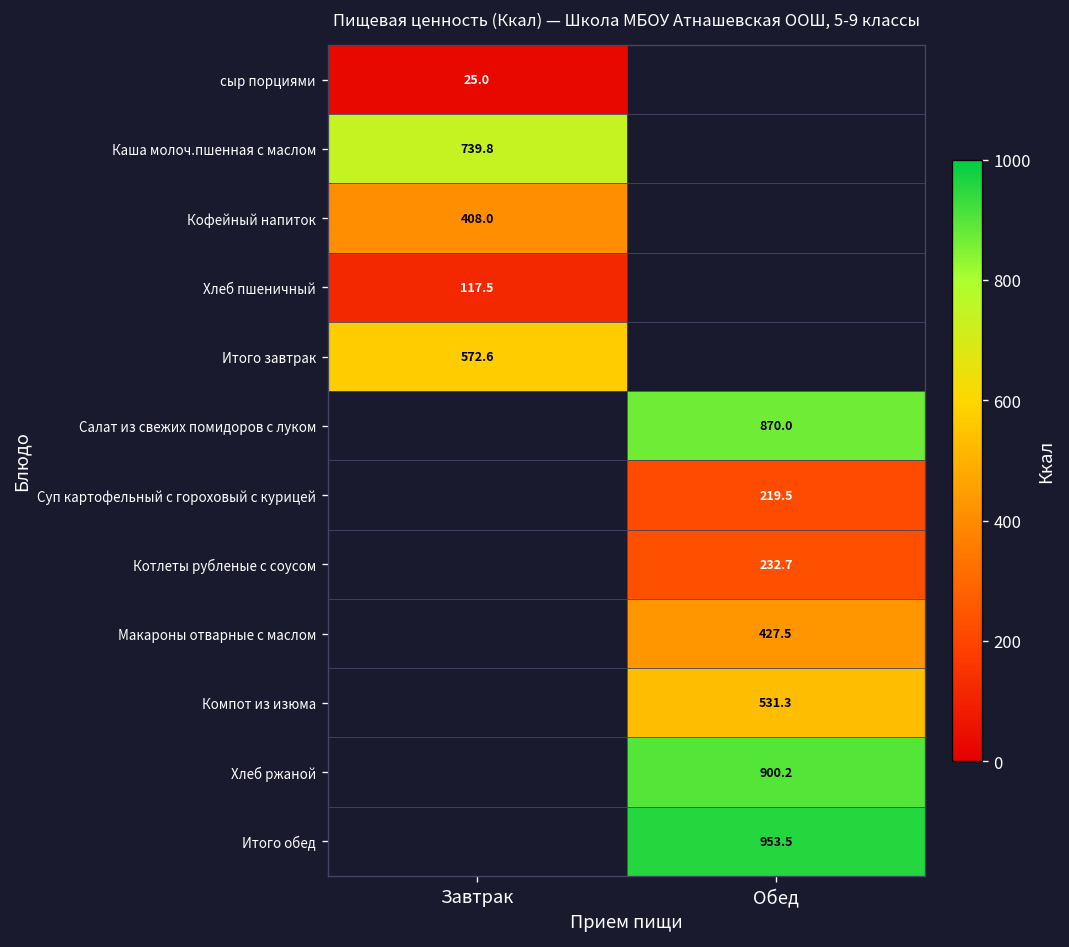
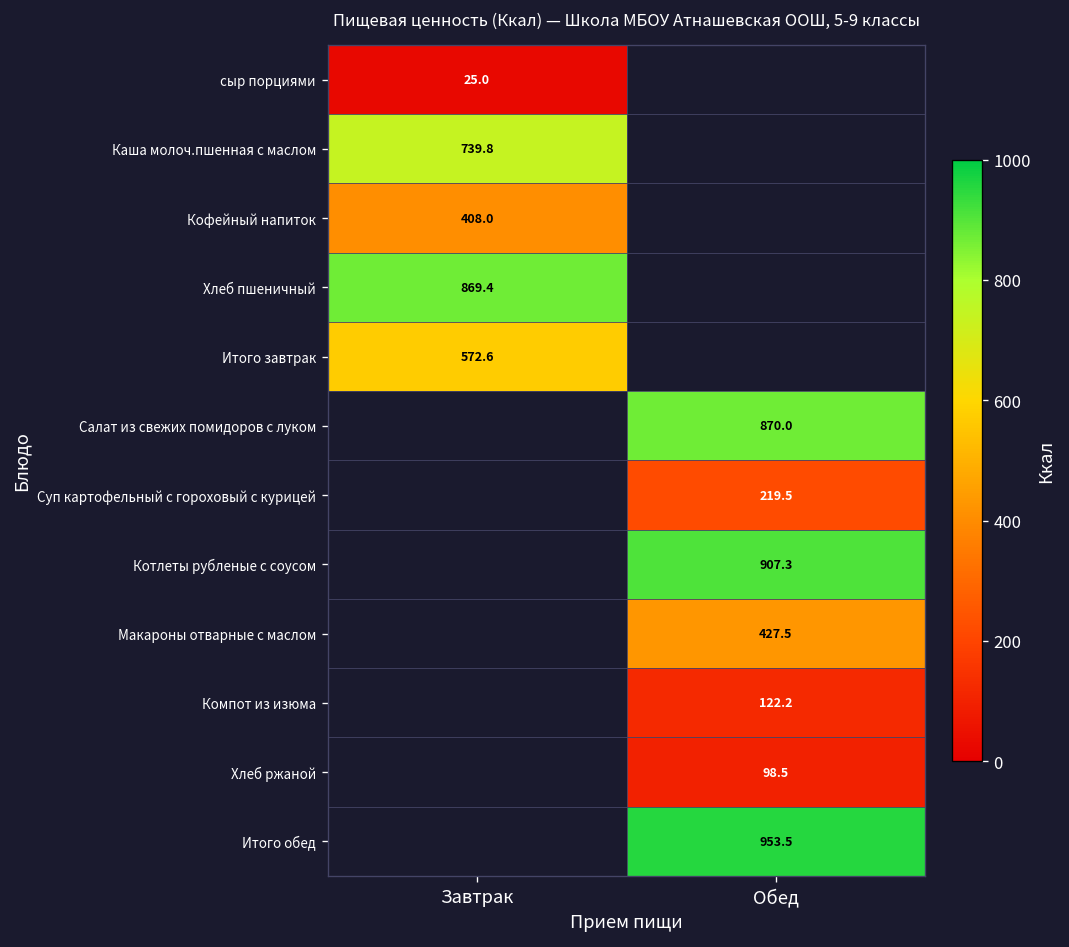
  {
    "сыр порциями": {
      "Завтрак": 25.0
    },
    "Каша молоч.пшенная с маслом": {
      "Завтрак": 739.8
    },
    "Кофейный напиток": {
      "Завтрак": 408.0
    },
    "Хлеб пшеничный": {
-     "Завтрак": 117.5
+     "Завтрак": 869.4
    },
    "Итого завтрак": {
      "Завтрак": 572.6
    },
    "Салат из свежих помидоров с луком": {
      "Обед": 870.0
    },
    "Суп картофельный с гороховый с курицей": {
      "Обед": 219.5
    },
    "Котлеты рубленые с соусом": {
-     "Обед": 232.7
+     "Обед": 907.3
    },
    "Макароны отварные с маслом": {
      "Обед": 427.5
    },
    "Компот из изюма": {
-     "Обед": 531.3
+     "Обед": 122.2
    },
    "Хлеб ржаной": {
-     "Обед": 900.2
+     "Обед": 98.5
    },
    "Итого обед": {
      "Обед": 953.5
    }
  }
